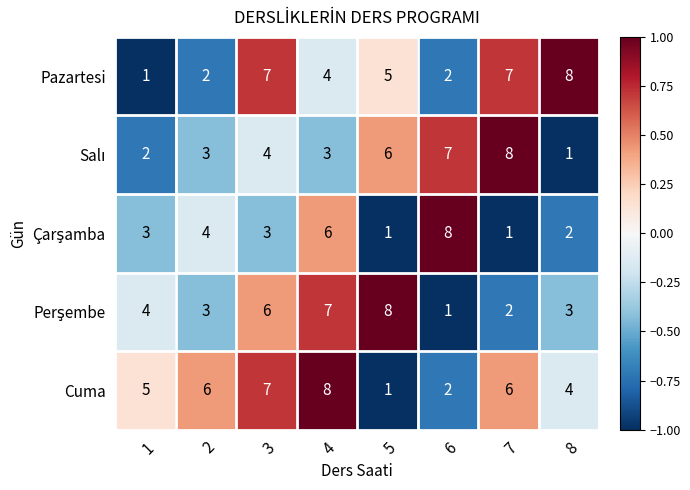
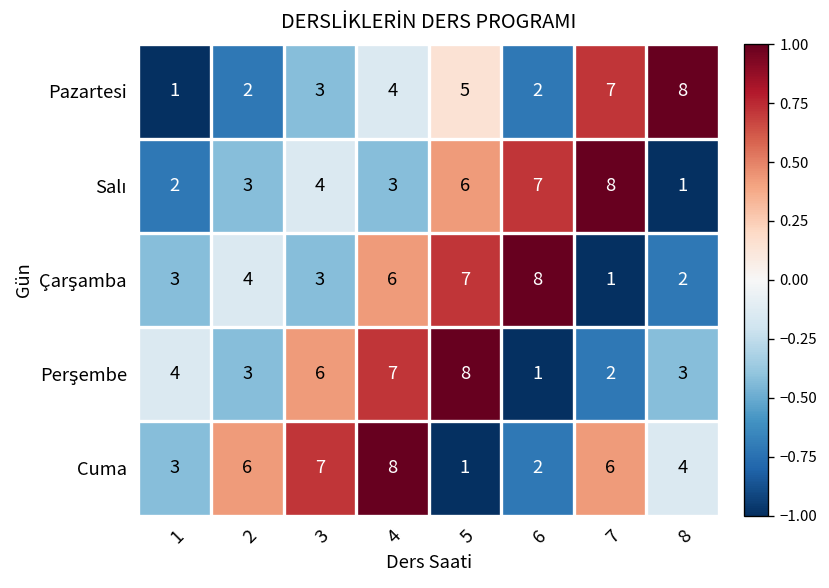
  {
    "Pazartesi": {
      "1": 1,
      "2": 2,
-     "3": 7,
+     "3": 3,
      "4": 4,
      "5": 5,
      "6": 2,
      "7": 7,
      "8": 8
    },
    "Salı": {
      "1": 2,
      "2": 3,
      "3": 4,
      "4": 3,
      "5": 6,
      "6": 7,
      "7": 8,
      "8": 1
    },
    "Çarşamba": {
      "1": 3,
      "2": 4,
      "3": 3,
      "4": 6,
-     "5": 1,
+     "5": 7,
      "6": 8,
      "7": 1,
      "8": 2
    },
    "Perşembe": {
      "1": 4,
      "2": 3,
      "3": 6,
      "4": 7,
      "5": 8,
      "6": 1,
      "7": 2,
      "8": 3
    },
    "Cuma": {
-     "1": 5,
+     "1": 3,
      "2": 6,
      "3": 7,
      "4": 8,
      "5": 1,
      "6": 2,
      "7": 6,
      "8": 4
    }
  }
